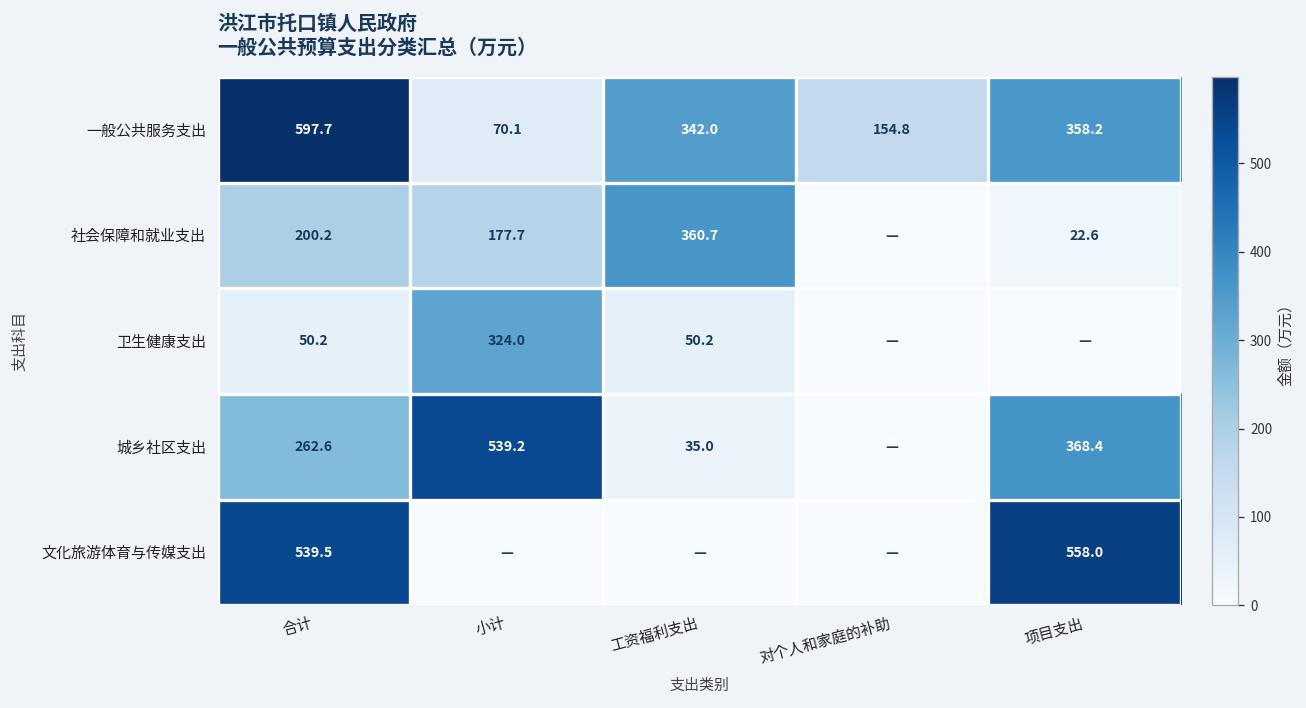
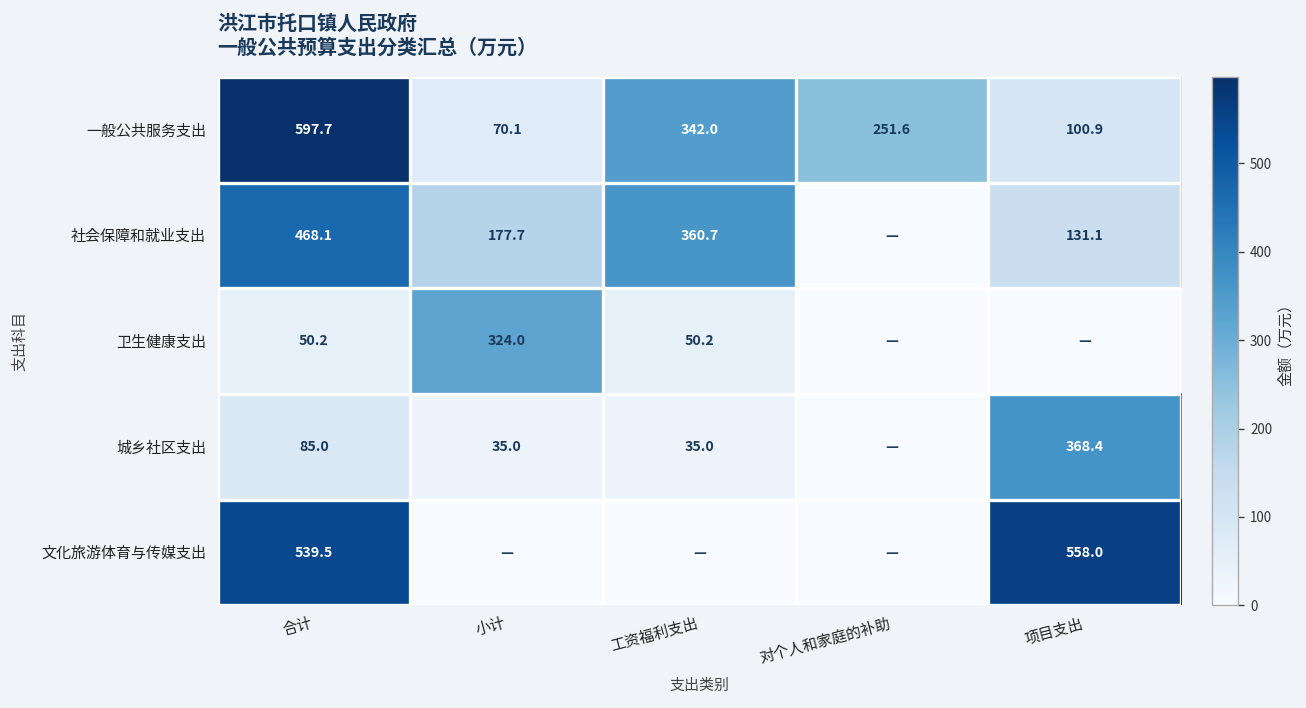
  {
    "一般公共服务支出": {
      "合计": 597.7,
      "小计": 70.1,
      "工资福利支出": 342.0,
-     "对个人和家庭的补助": 154.8,
-     "项目支出": 358.2
+     "对个人和家庭的补助": 251.6,
+     "项目支出": 100.9
    },
    "社会保障和就业支出": {
-     "合计": 200.2,
+     "合计": 468.1,
      "小计": 177.7,
      "工资福利支出": 360.7,
-     "项目支出": 22.6
+     "项目支出": 131.1
    },
    "卫生健康支出": {
      "合计": 50.2,
      "小计": 324.0,
      "工资福利支出": 50.2
    },
    "城乡社区支出": {
-     "合计": 262.6,
-     "小计": 539.2,
+     "合计": 85.0,
+     "小计": 35.0,
      "工资福利支出": 35.0,
      "项目支出": 368.4
    },
    "文化旅游体育与传媒支出": {
      "合计": 539.5,
      "项目支出": 558.0
    }
  }
